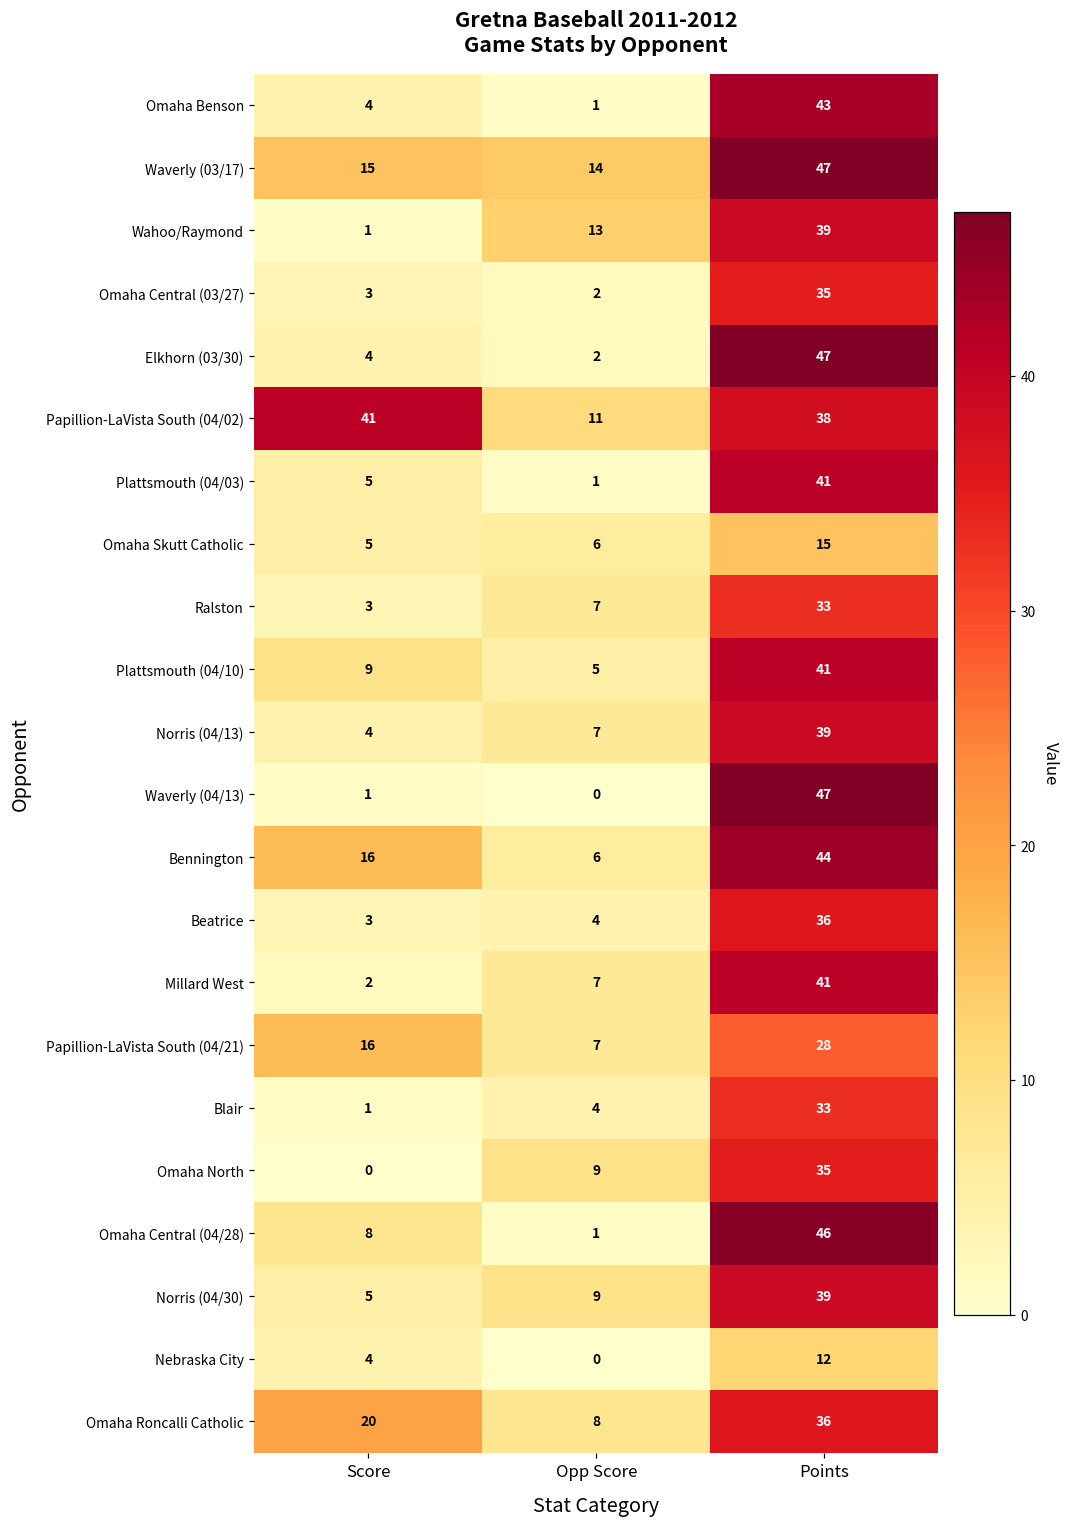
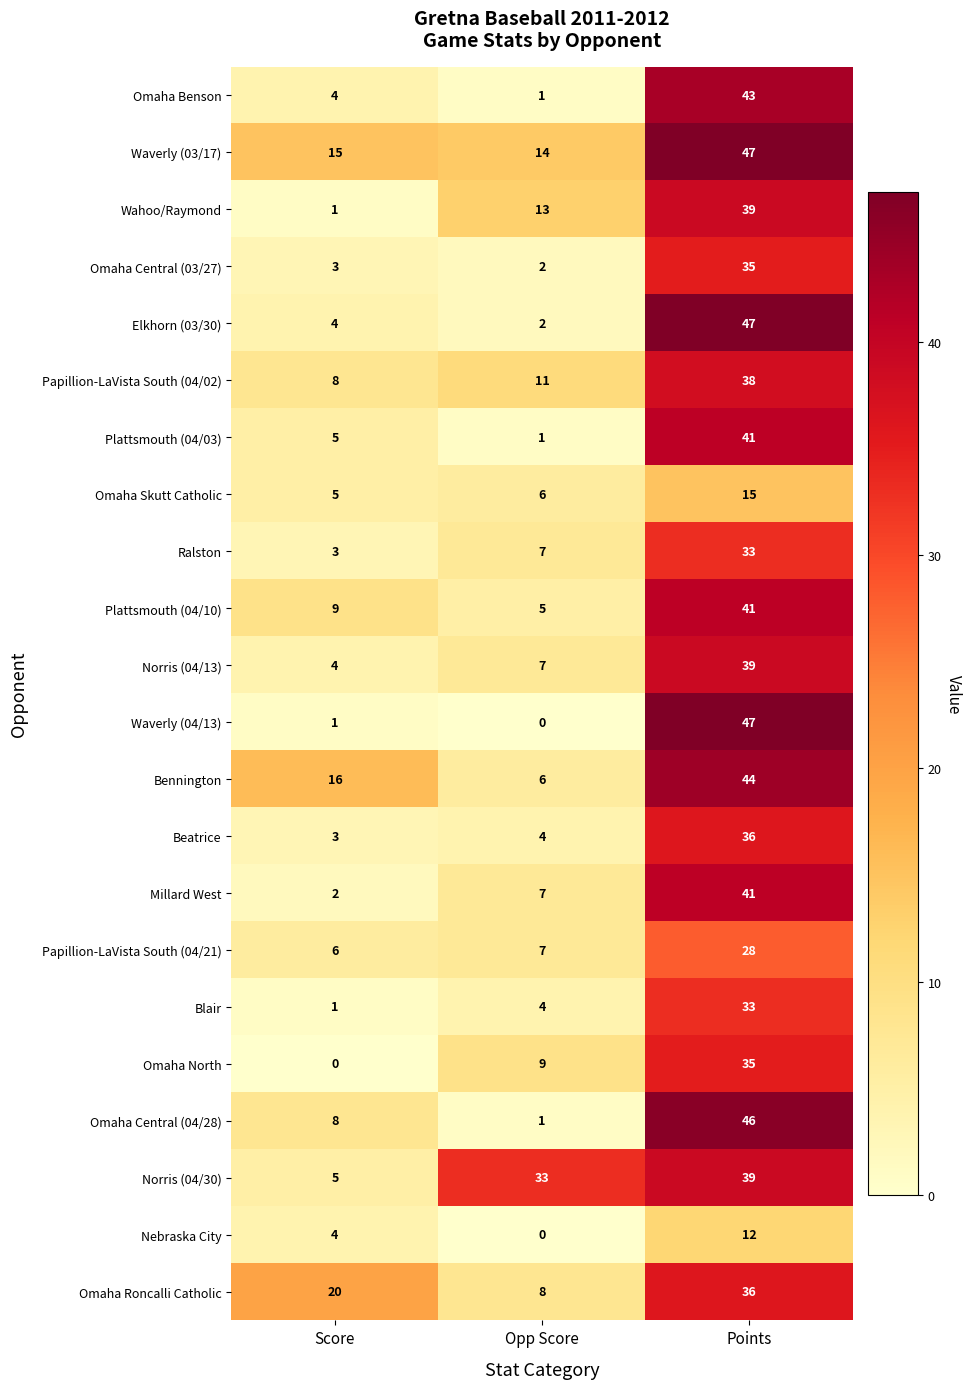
  {
    "Omaha Benson": {
      "Score": 4,
      "Opp Score": 1,
      "Points": 43
    },
    "Waverly (03/17)": {
      "Score": 15,
      "Opp Score": 14,
      "Points": 47
    },
    "Wahoo/Raymond": {
      "Score": 1,
      "Opp Score": 13,
      "Points": 39
    },
    "Omaha Central (03/27)": {
      "Score": 3,
      "Opp Score": 2,
      "Points": 35
    },
    "Elkhorn (03/30)": {
      "Score": 4,
      "Opp Score": 2,
      "Points": 47
    },
    "Papillion-LaVista South (04/02)": {
-     "Score": 41,
+     "Score": 8,
      "Opp Score": 11,
      "Points": 38
    },
    "Plattsmouth (04/03)": {
      "Score": 5,
      "Opp Score": 1,
      "Points": 41
    },
    "Omaha Skutt Catholic": {
      "Score": 5,
      "Opp Score": 6,
      "Points": 15
    },
    "Ralston": {
      "Score": 3,
      "Opp Score": 7,
      "Points": 33
    },
    "Plattsmouth (04/10)": {
      "Score": 9,
      "Opp Score": 5,
      "Points": 41
    },
    "Norris (04/13)": {
      "Score": 4,
      "Opp Score": 7,
      "Points": 39
    },
    "Waverly (04/13)": {
      "Score": 1,
      "Opp Score": 0,
      "Points": 47
    },
    "Bennington": {
      "Score": 16,
      "Opp Score": 6,
      "Points": 44
    },
    "Beatrice": {
      "Score": 3,
      "Opp Score": 4,
      "Points": 36
    },
    "Millard West": {
      "Score": 2,
      "Opp Score": 7,
      "Points": 41
    },
    "Papillion-LaVista South (04/21)": {
-     "Score": 16,
+     "Score": 6,
      "Opp Score": 7,
      "Points": 28
    },
    "Blair": {
      "Score": 1,
      "Opp Score": 4,
      "Points": 33
    },
    "Omaha North": {
      "Score": 0,
      "Opp Score": 9,
      "Points": 35
    },
    "Omaha Central (04/28)": {
      "Score": 8,
      "Opp Score": 1,
      "Points": 46
    },
    "Norris (04/30)": {
      "Score": 5,
-     "Opp Score": 9,
+     "Opp Score": 33,
      "Points": 39
    },
    "Nebraska City": {
      "Score": 4,
      "Opp Score": 0,
      "Points": 12
    },
    "Omaha Roncalli Catholic": {
      "Score": 20,
      "Opp Score": 8,
      "Points": 36
    }
  }
